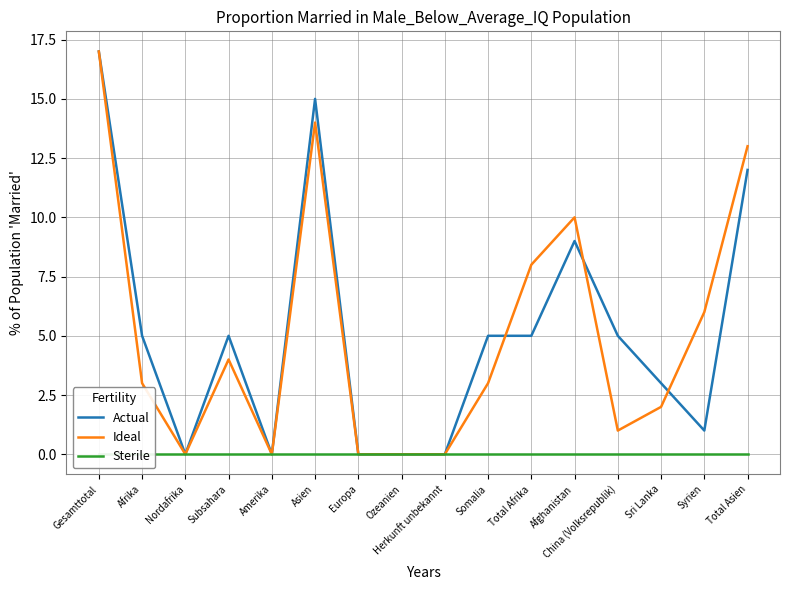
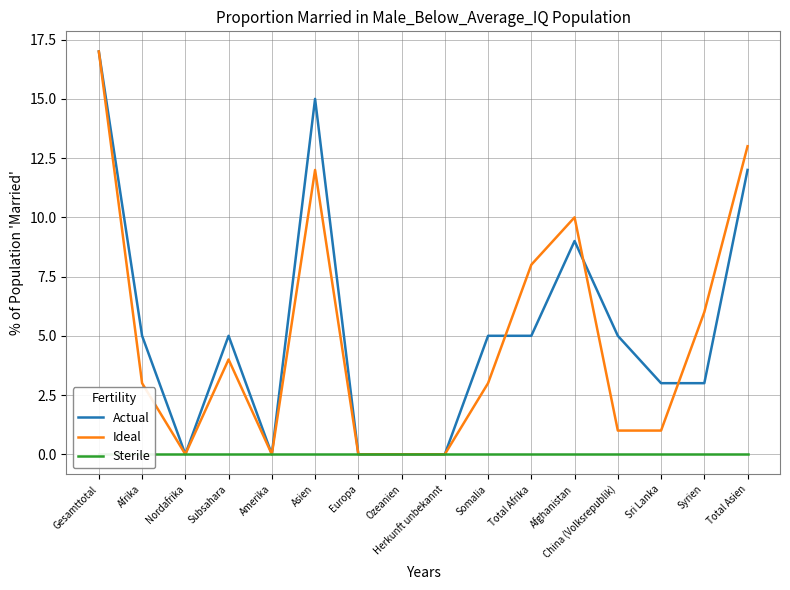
  {
    "Actual": {
      "Afrika": 5,
      "Subsahara": 5,
      "Asien": 15,
      "Somalia": 5,
      "Total Afrika": 5,
      "Afghanistan": 9,
      "China (Volksrepublik)": 5,
      "Sri Lanka": 3,
-     "Syrien": 1,
+     "Syrien": 3,
      "Total Asien": 12
    },
    "Ideal": {
      "Afrika": 3,
      "Subsahara": 4,
-     "Asien": 14,
+     "Asien": 12,
      "Somalia": 3,
      "Total Afrika": 8,
      "Afghanistan": 10,
      "China (Volksrepublik)": 1,
-     "Sri Lanka": 2,
+     "Sri Lanka": 1,
      "Syrien": 6,
      "Total Asien": 13
    },
    "Sterile": {
      "Subsahara": 0,
      "Asien": 0,
      "Somalia": 0,
      "Total Afrika": 0,
      "Afghanistan": 0,
      "China (Volksrepublik)": 0,
      "Sri Lanka": 0,
      "Syrien": 0,
      "Total Asien": 0
    }
  }
